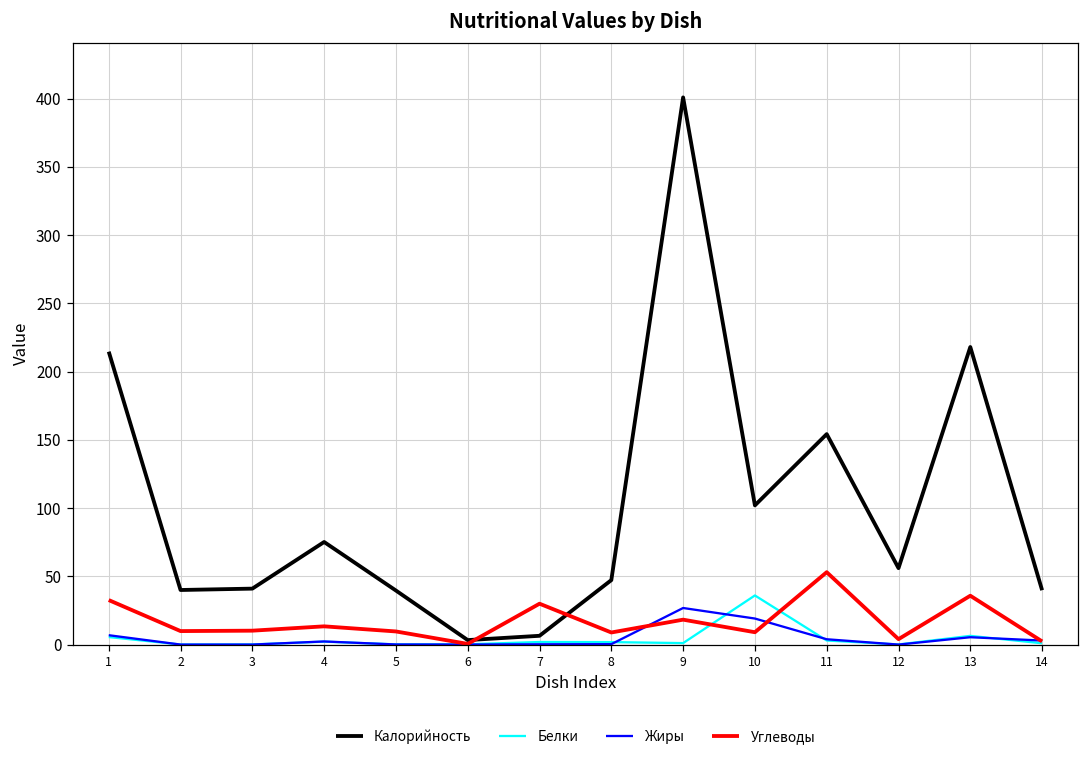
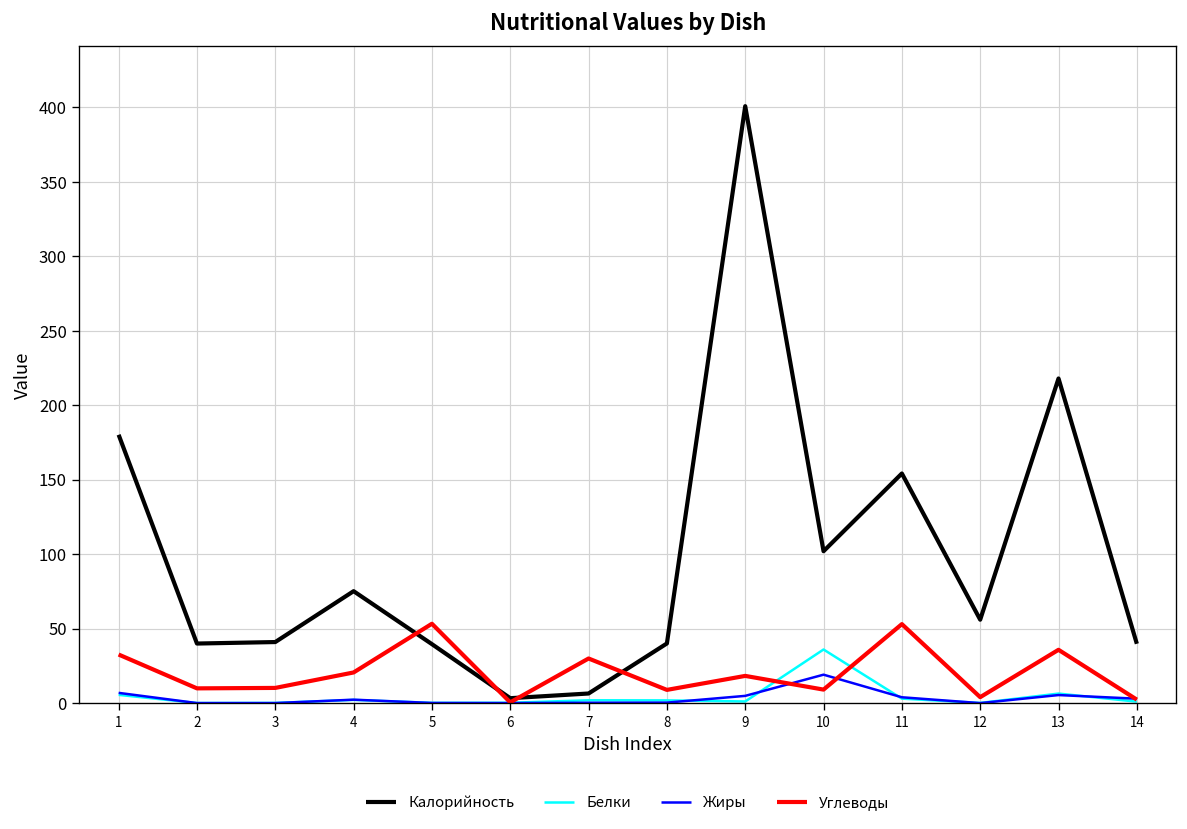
  {
    "Калорийность": {
-     "1": 215,
+     "1": 180,
      "2": 40,
      "3": 41,
      "4": 75,
      "5": 40,
      "6": 3,
      "7": 6,
-     "8": 47,
+     "8": 40,
      "9": 401,
      "10": 102,
      "11": 154,
      "12": 56,
      "13": 218,
      "14": 40
    },
    "Белки": {
      "9": 1,
      "10": 36
    },
    "Жиры": {
-     "9": 27,
+     "9": 5,
      "10": 19
    },
    "Углеводы": {
      "1": 33,
      "2": 10,
      "3": 10,
-     "4": 13,
-     "5": 10,
+     "4": 21,
+     "5": 53,
      "7": 30,
      "8": 9,
      "9": 18,
      "10": 9,
      "11": 53,
      "12": 4,
      "13": 36
    }
  }
